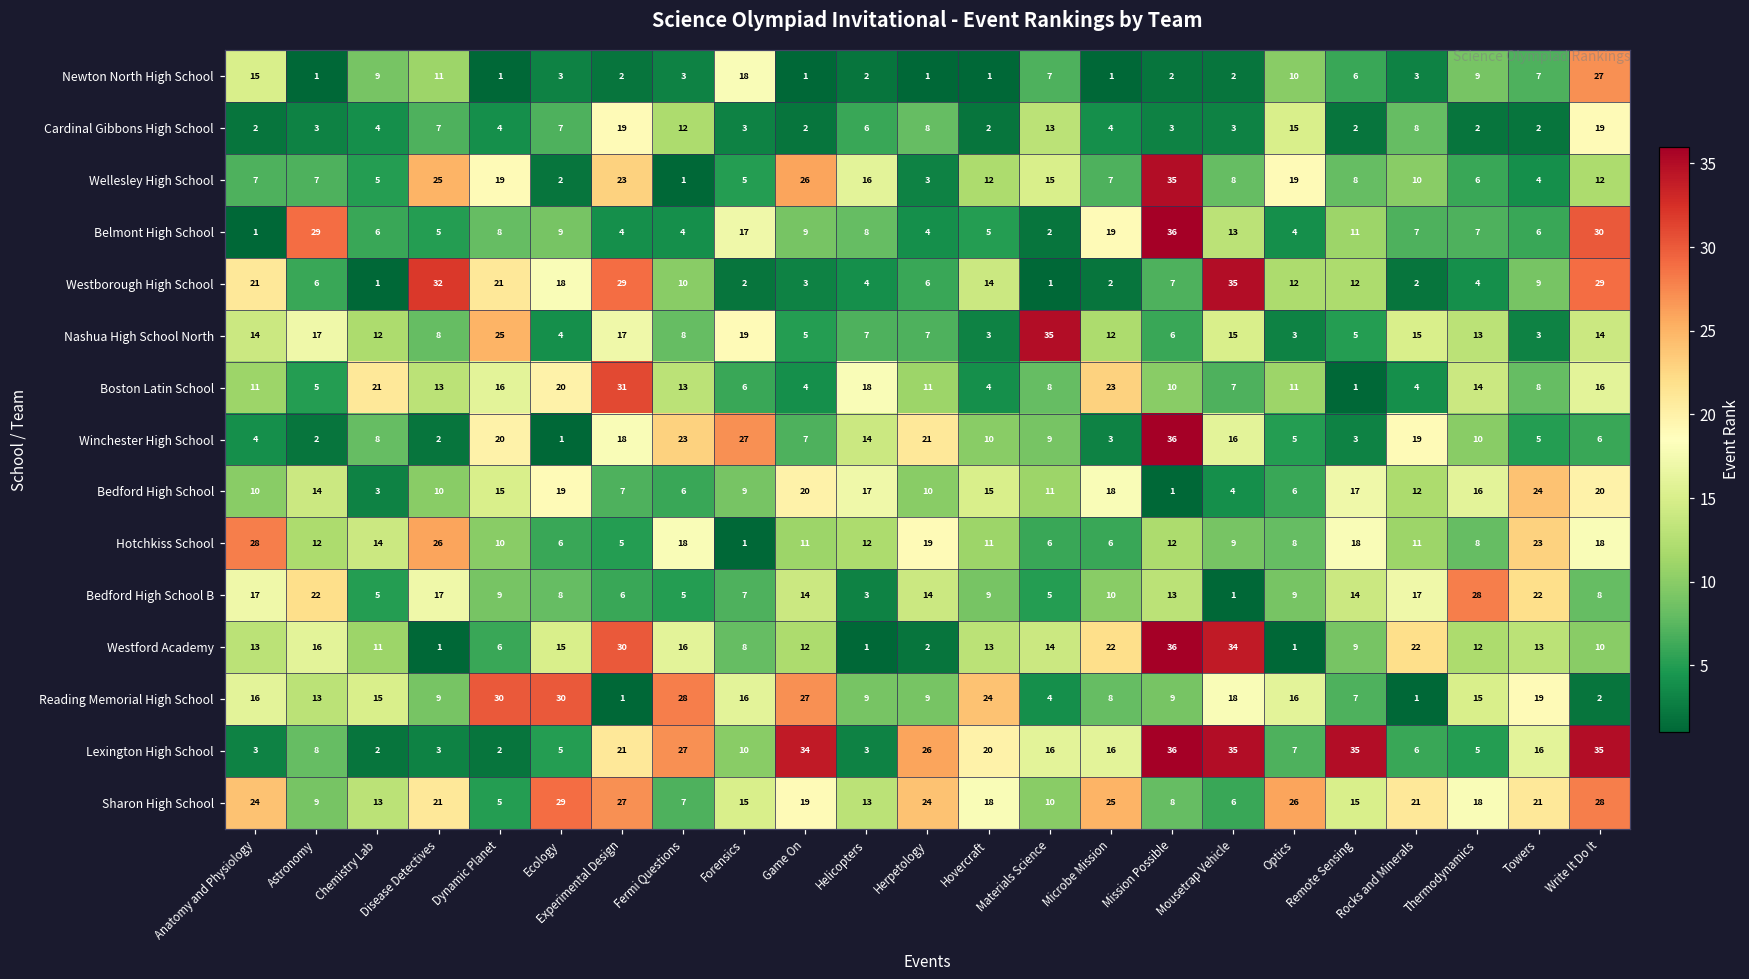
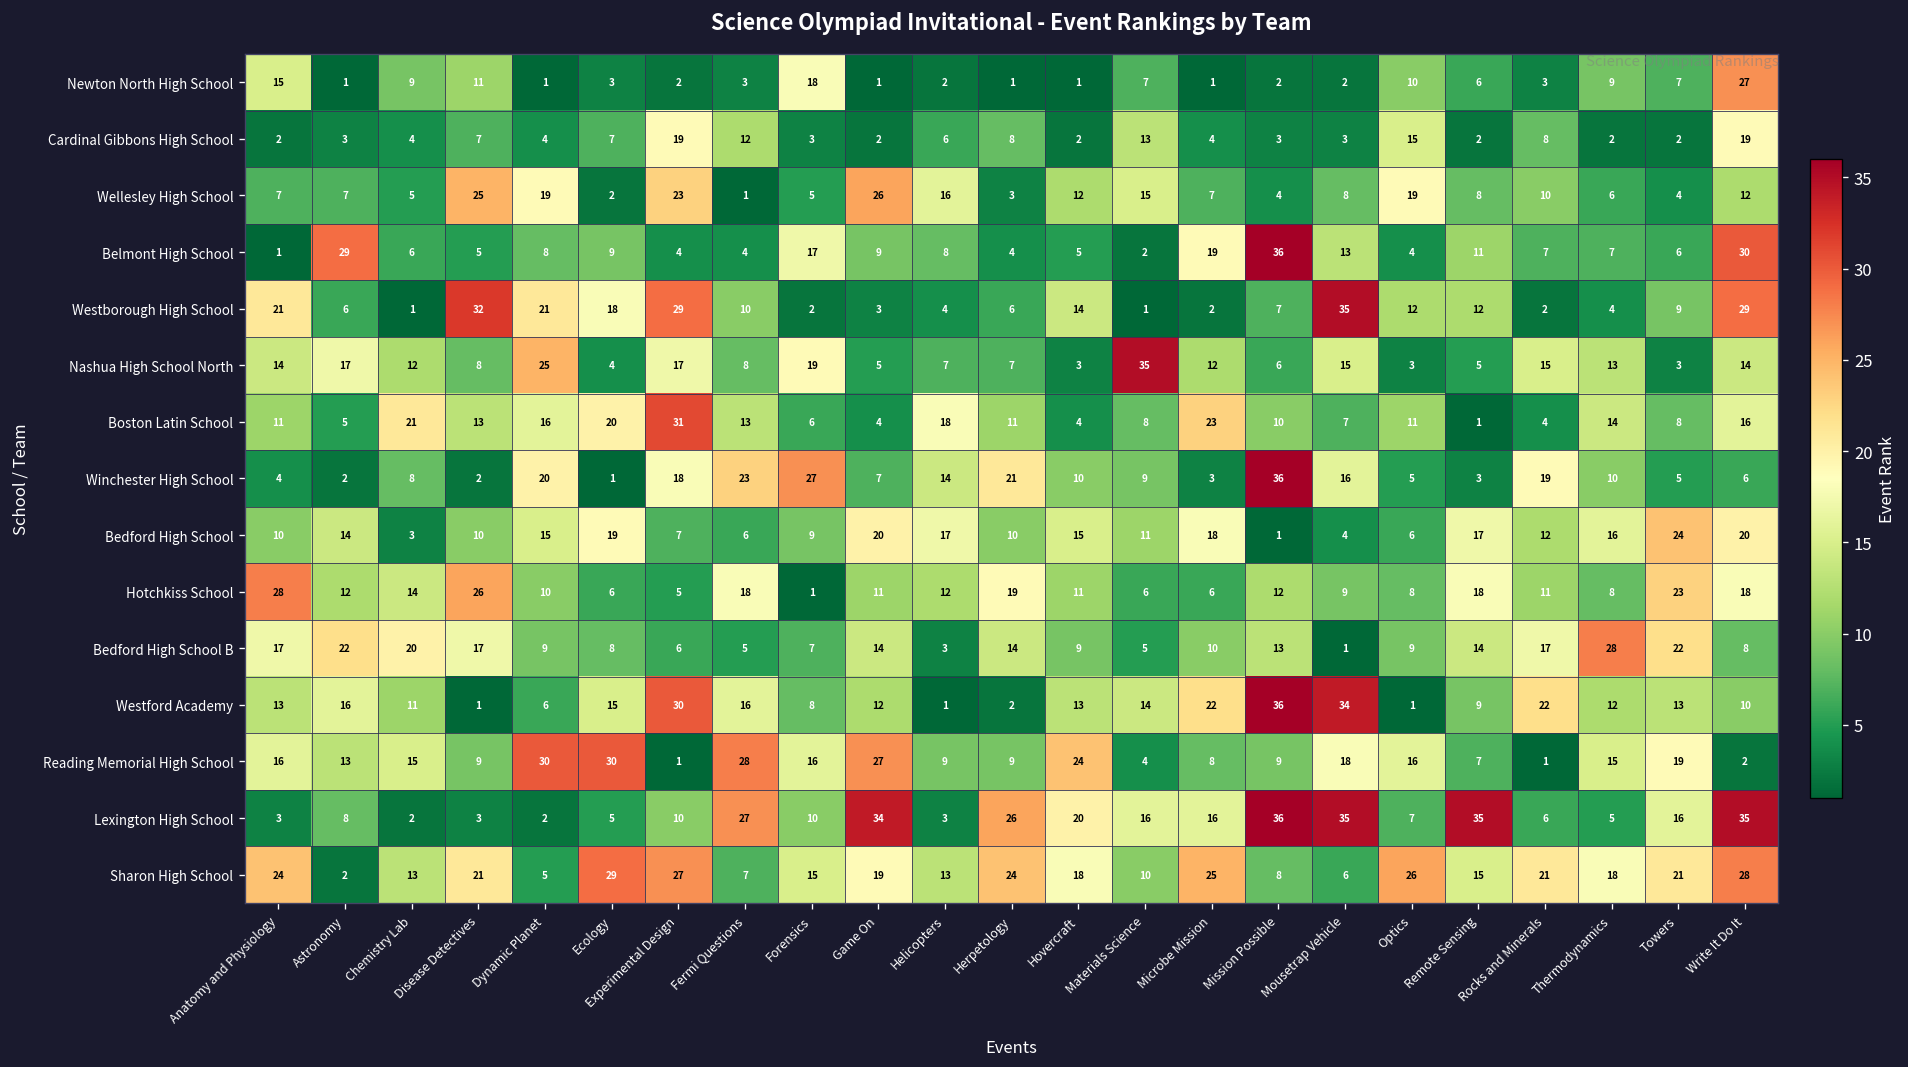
  {
    "Wellesley High School": {
      "Anatomy and Physiology": 7,
      "Astronomy": 7,
      "Chemistry Lab": 5,
      "Disease Detectives": 25,
      "Dynamic Planet": 19,
      "Ecology": 2,
      "Experimental Design": 23,
      "Fermi Questions": 1,
      "Forensics": 5,
      "Game On": 26,
      "Helicopters": 16,
      "Herpetology": 3,
      "Hovercraft": 12,
      "Materials Science": 15,
      "Microbe Mission": 7,
-     "Mission Possible": 35,
+     "Mission Possible": 4,
      "Mousetrap Vehicle": 8,
      "Optics": 19,
      "Remote Sensing": 8,
      "Rocks and Minerals": 10,
      "Thermodynamics": 6,
      "Towers": 4,
      "Write It Do It": 12
    },
    "Bedford High School B": {
      "Anatomy and Physiology": 17,
      "Astronomy": 22,
-     "Chemistry Lab": 5,
+     "Chemistry Lab": 20,
      "Disease Detectives": 17,
      "Dynamic Planet": 9,
      "Ecology": 8,
      "Experimental Design": 6,
      "Fermi Questions": 5,
      "Forensics": 7,
      "Game On": 14,
      "Helicopters": 3,
      "Herpetology": 14,
      "Hovercraft": 9,
      "Materials Science": 5,
      "Microbe Mission": 10,
      "Mission Possible": 13,
      "Mousetrap Vehicle": 1,
      "Optics": 9,
      "Remote Sensing": 14,
      "Rocks and Minerals": 17,
      "Thermodynamics": 28,
      "Towers": 22,
      "Write It Do It": 8
    },
    "Lexington High School": {
      "Anatomy and Physiology": 3,
      "Astronomy": 8,
      "Chemistry Lab": 2,
      "Disease Detectives": 3,
      "Dynamic Planet": 2,
      "Ecology": 5,
-     "Experimental Design": 21,
+     "Experimental Design": 10,
      "Fermi Questions": 27,
      "Forensics": 10,
      "Game On": 34,
      "Helicopters": 3,
      "Herpetology": 26,
      "Hovercraft": 20,
      "Materials Science": 16,
      "Microbe Mission": 16,
      "Mission Possible": 36,
      "Mousetrap Vehicle": 35,
      "Optics": 7,
      "Remote Sensing": 35,
      "Rocks and Minerals": 6,
      "Thermodynamics": 5,
      "Towers": 16,
      "Write It Do It": 35
    },
    "Sharon High School": {
      "Anatomy and Physiology": 24,
-     "Astronomy": 9,
+     "Astronomy": 2,
      "Chemistry Lab": 13,
      "Disease Detectives": 21,
      "Dynamic Planet": 5,
      "Ecology": 29,
      "Experimental Design": 27,
      "Fermi Questions": 7,
      "Forensics": 15,
      "Game On": 19,
      "Helicopters": 13,
      "Herpetology": 24,
      "Hovercraft": 18,
      "Materials Science": 10,
      "Microbe Mission": 25,
      "Mission Possible": 8,
      "Mousetrap Vehicle": 6,
      "Optics": 26,
      "Remote Sensing": 15,
      "Rocks and Minerals": 21,
      "Thermodynamics": 18,
      "Towers": 21,
      "Write It Do It": 28
    }
  }
